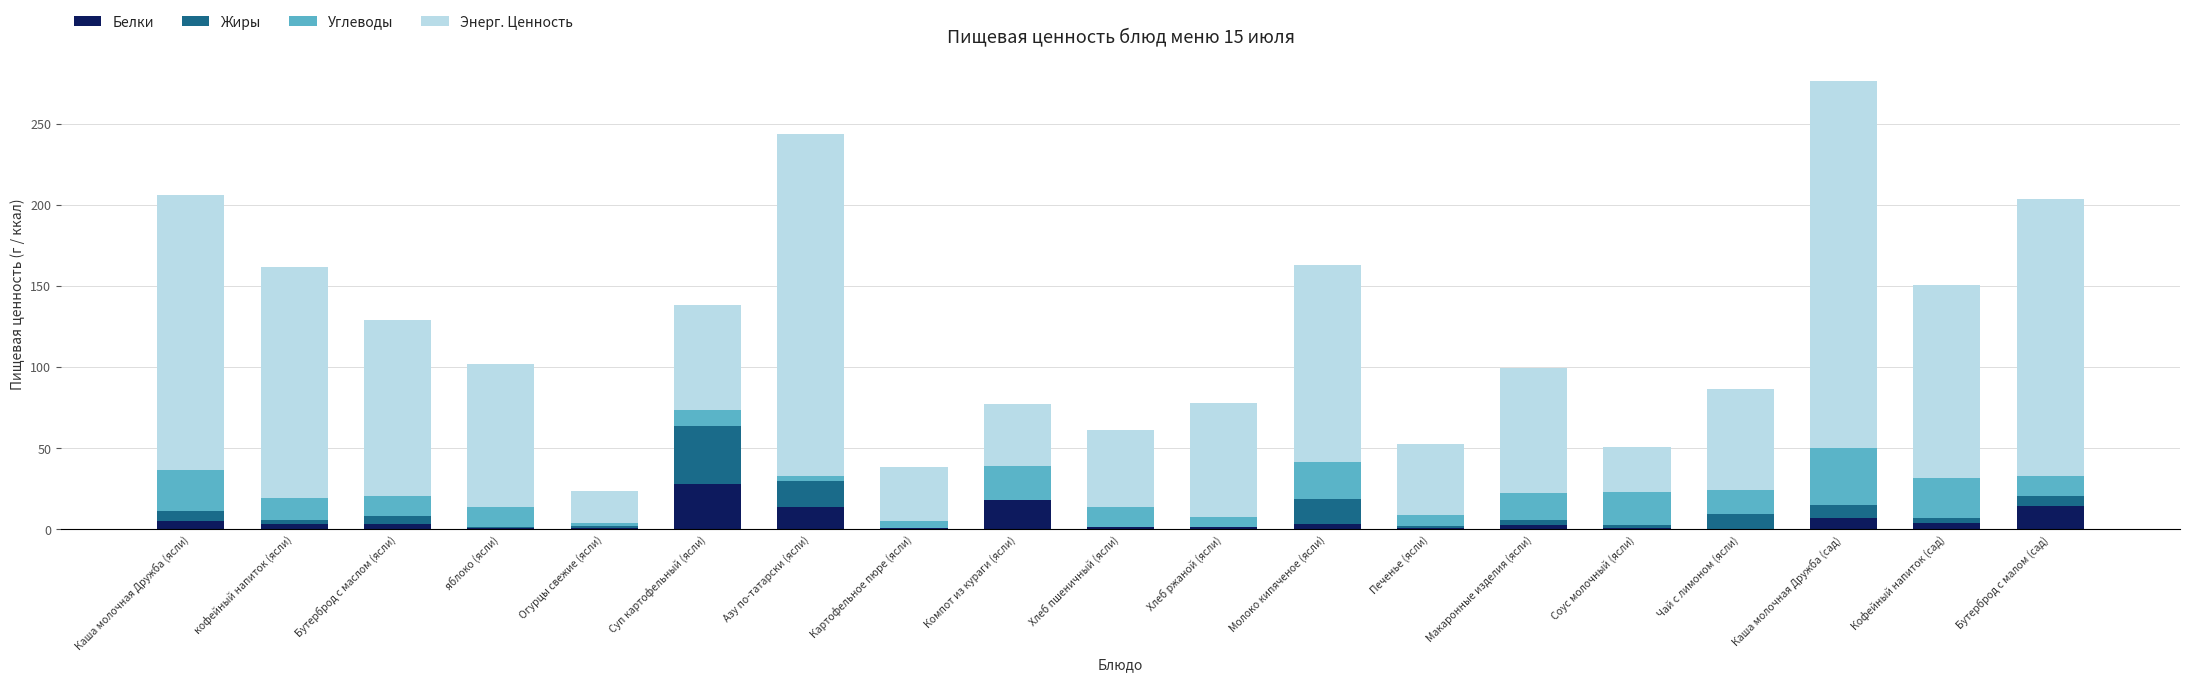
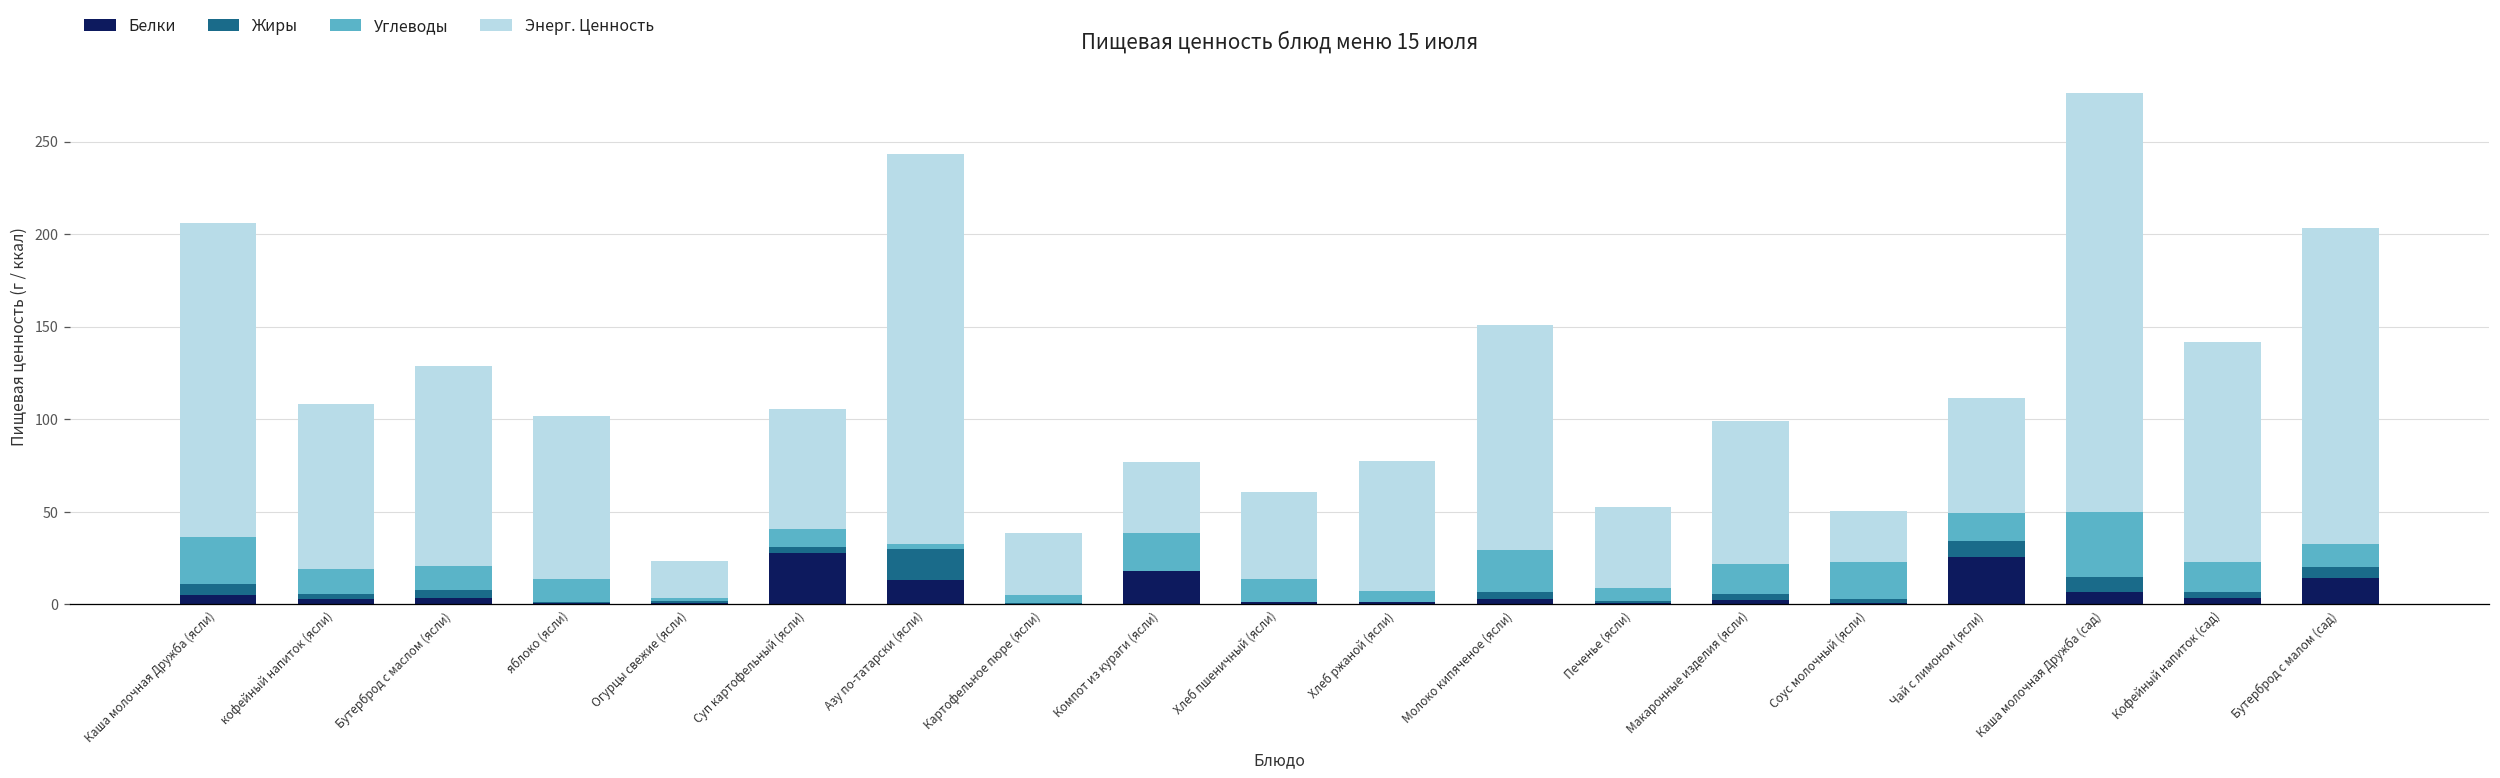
  {
    "Белки": {
      "Каша молочная Дружба (ясли)": 5,
      "кофейный напиток (ясли)": 3,
      "Бутерброд с маслом (ясли)": 3,
      "Суп картофельный (ясли)": 28,
      "Азу по-татарски (ясли)": 13,
      "Компот из кураги (ясли)": 18,
      "Молоко кипяченое (ясли)": 3,
      "Макаронные изделия (ясли)": 2,
-     "Чай с лимоном (ясли)": 0,
+     "Чай с лимоном (ясли)": 26,
      "Каша молочная Дружба (сад)": 7,
      "Кофейный напиток (сад)": 4,
      "Бутерброд с малом (сад)": 14
    },
    "Жиры": {
      "Каша молочная Дружба (ясли)": 6,
      "кофейный напиток (ясли)": 3,
      "Бутерброд с маслом (ясли)": 4,
-     "Суп картофельный (ясли)": 36,
+     "Суп картофельный (ясли)": 3,
      "Азу по-татарски (ясли)": 17,
-     "Молоко кипяченое (ясли)": 15,
+     "Молоко кипяченое (ясли)": 3,
      "Макаронные изделия (ясли)": 3,
      "Соус молочный (ясли)": 2,
      "Чай с лимоном (ясли)": 9,
      "Каша молочная Дружба (сад)": 8,
      "Кофейный напиток (сад)": 3,
      "Бутерброд с малом (сад)": 6
    },
    "Углеводы": {
      "Каша молочная Дружба (ясли)": 26,
      "кофейный напиток (ясли)": 13,
      "Бутерброд с маслом (ясли)": 13,
      "яблоко (ясли)": 13,
      "Огурцы свежие (ясли)": 2,
      "Суп картофельный (ясли)": 10,
      "Азу по-татарски (ясли)": 3,
      "Картофельное пюре (ясли)": 4,
      "Компот из кураги (ясли)": 21,
      "Хлеб пшеничный (ясли)": 12,
      "Хлеб ржаной (ясли)": 6,
      "Молоко кипяченое (ясли)": 23,
      "Печенье (ясли)": 7,
      "Макаронные изделия (ясли)": 16,
      "Соус молочный (ясли)": 20,
      "Чай с лимоном (ясли)": 15,
      "Каша молочная Дружба (сад)": 35,
-     "Кофейный напиток (сад)": 25,
+     "Кофейный напиток (сад)": 16,
      "Бутерброд с малом (сад)": 13
    },
    "Энерг. Ценность": {
      "Каша молочная Дружба (ясли)": 170,
-     "кофейный напиток (ясли)": 143,
+     "кофейный напиток (ясли)": 89,
      "Бутерброд с маслом (ясли)": 109,
      "яблоко (ясли)": 88,
      "Огурцы свежие (ясли)": 20,
      "Суп картофельный (ясли)": 65,
      "Азу по-татарски (ясли)": 211,
      "Картофельное пюре (ясли)": 34,
      "Компот из кураги (ясли)": 38,
      "Хлеб пшеничный (ясли)": 47,
      "Хлеб ржаной (ясли)": 70,
      "Молоко кипяченое (ясли)": 122,
      "Печенье (ясли)": 44,
      "Макаронные изделия (ясли)": 77,
      "Соус молочный (ясли)": 28,
      "Чай с лимоном (ясли)": 62,
      "Каша молочная Дружба (сад)": 226,
      "Кофейный напиток (сад)": 119,
      "Бутерброд с малом (сад)": 171
    }
  }
